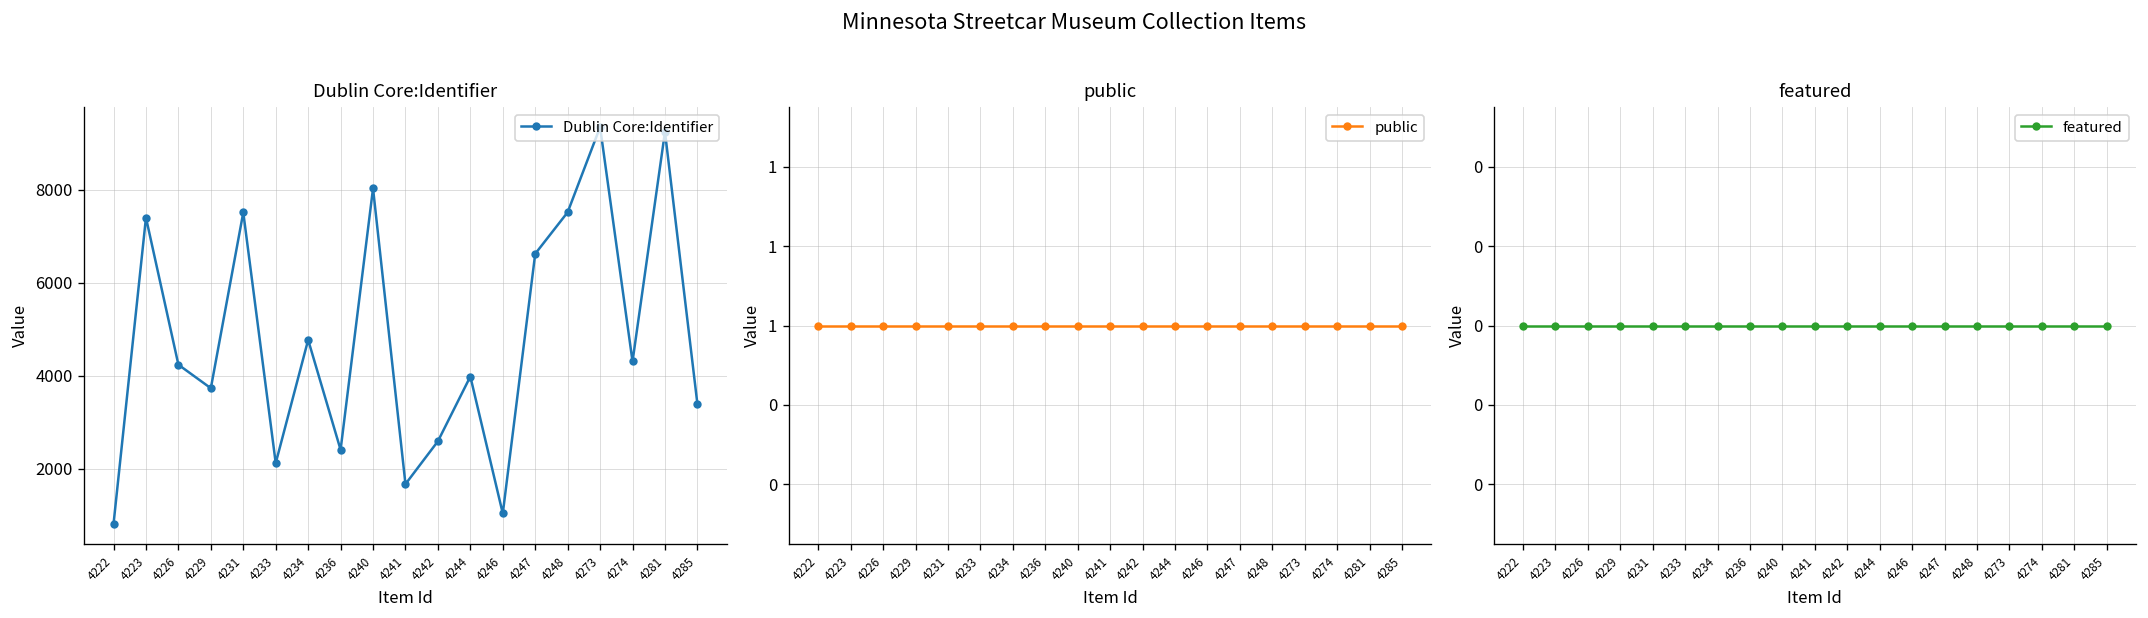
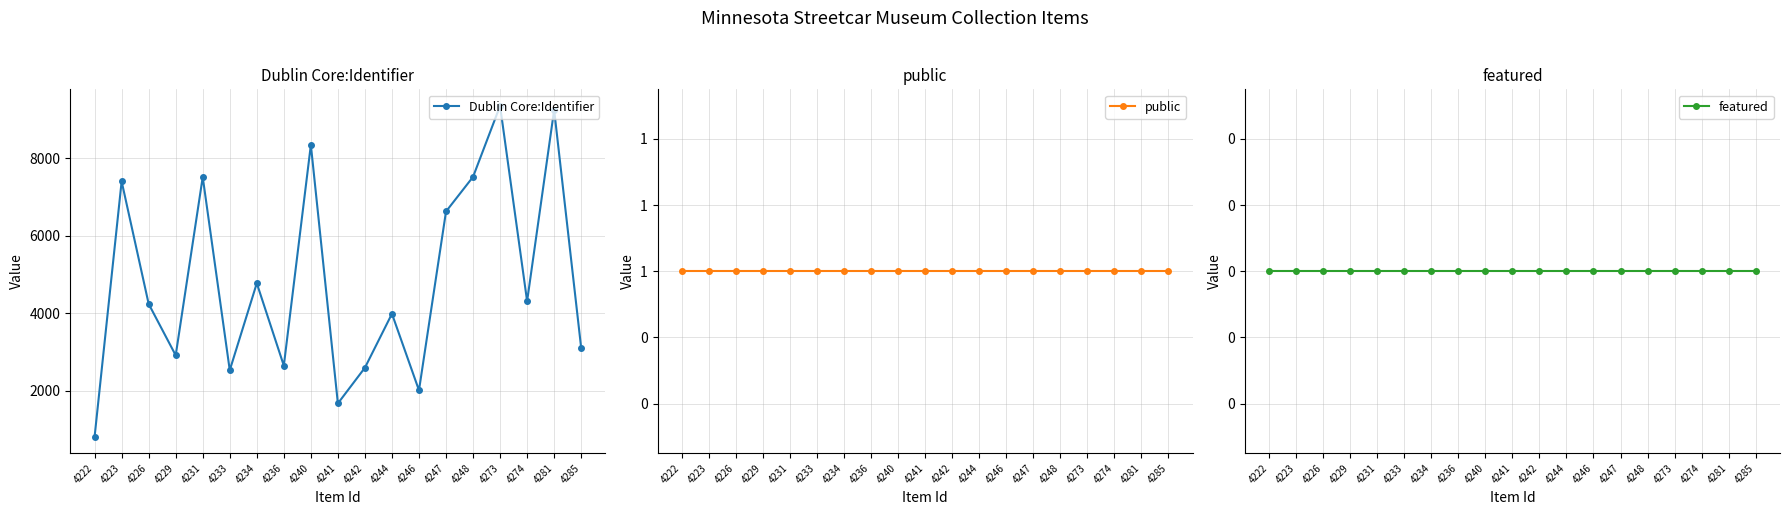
  {
    "Dublin Core:Identifier": {
      "4222": 800,
      "4223": 7400,
      "4226": 4200,
-     "4229": 3700,
+     "4229": 2900,
      "4231": 7500,
-     "4233": 2100,
+     "4233": 2500,
      "4234": 4800,
-     "4236": 2400,
-     "4240": 8000,
+     "4236": 2600,
+     "4240": 8300,
      "4241": 1700,
      "4242": 2600,
      "4244": 4000,
-     "4246": 1000,
+     "4246": 2000,
      "4247": 6600,
      "4248": 7500,
      "4274": 4300,
-     "4285": 3400
+     "4285": 3100
    }
  }
